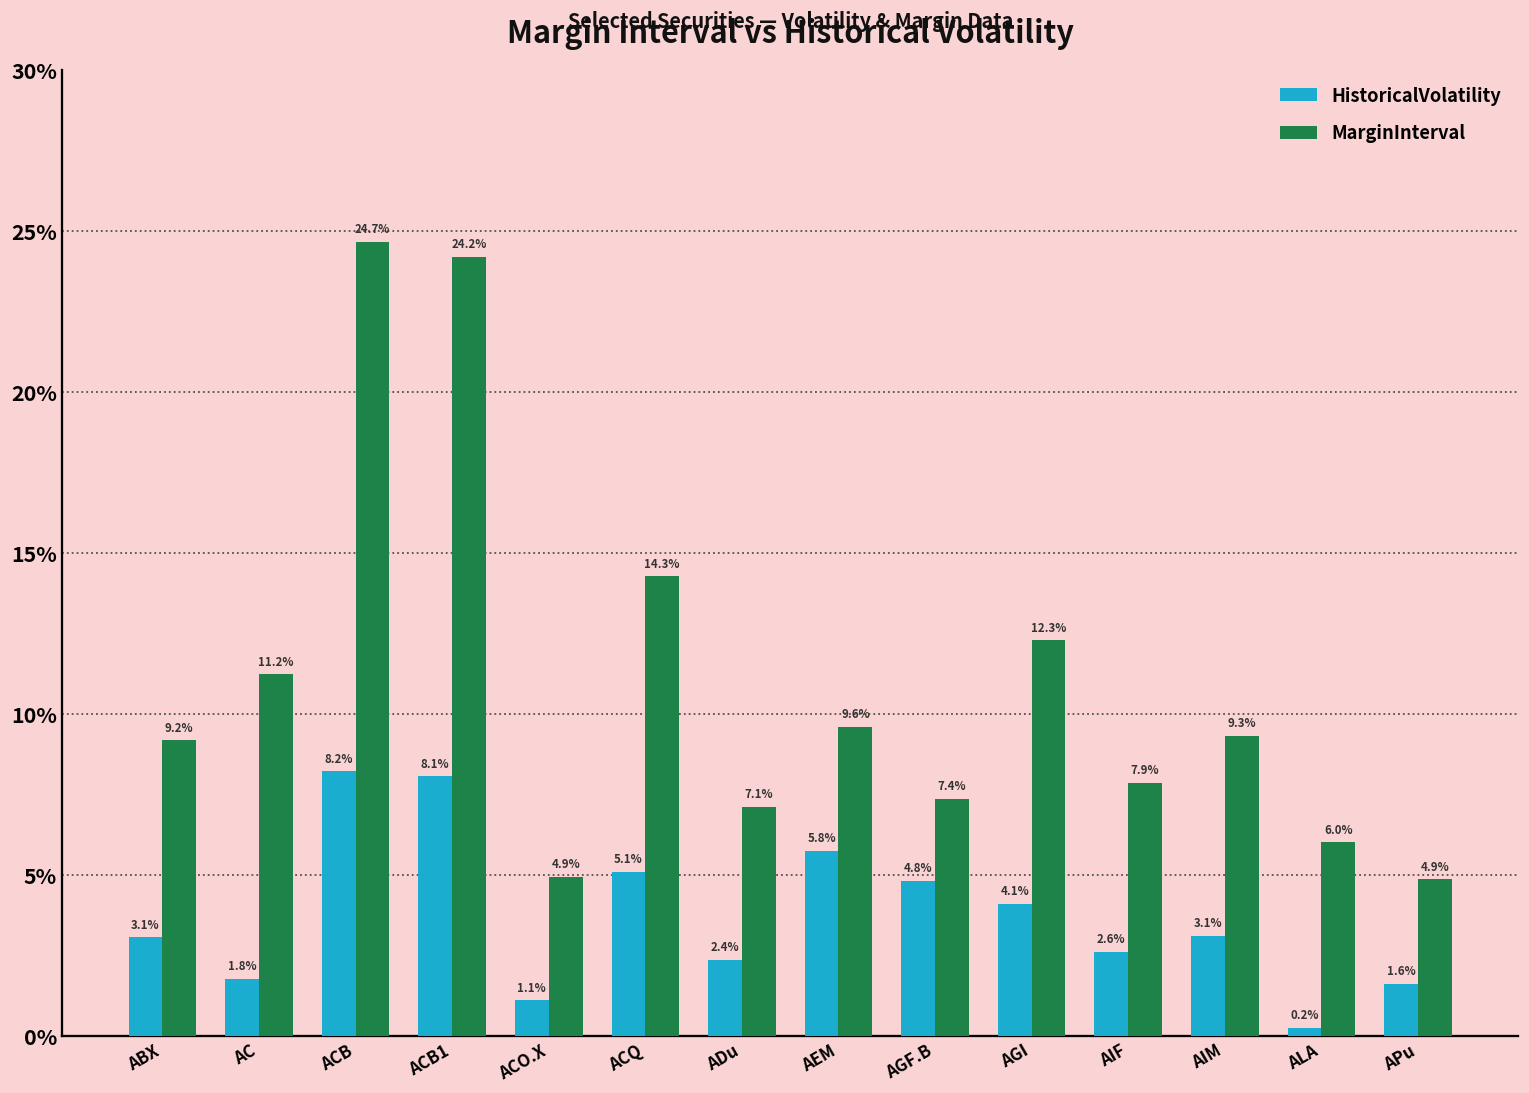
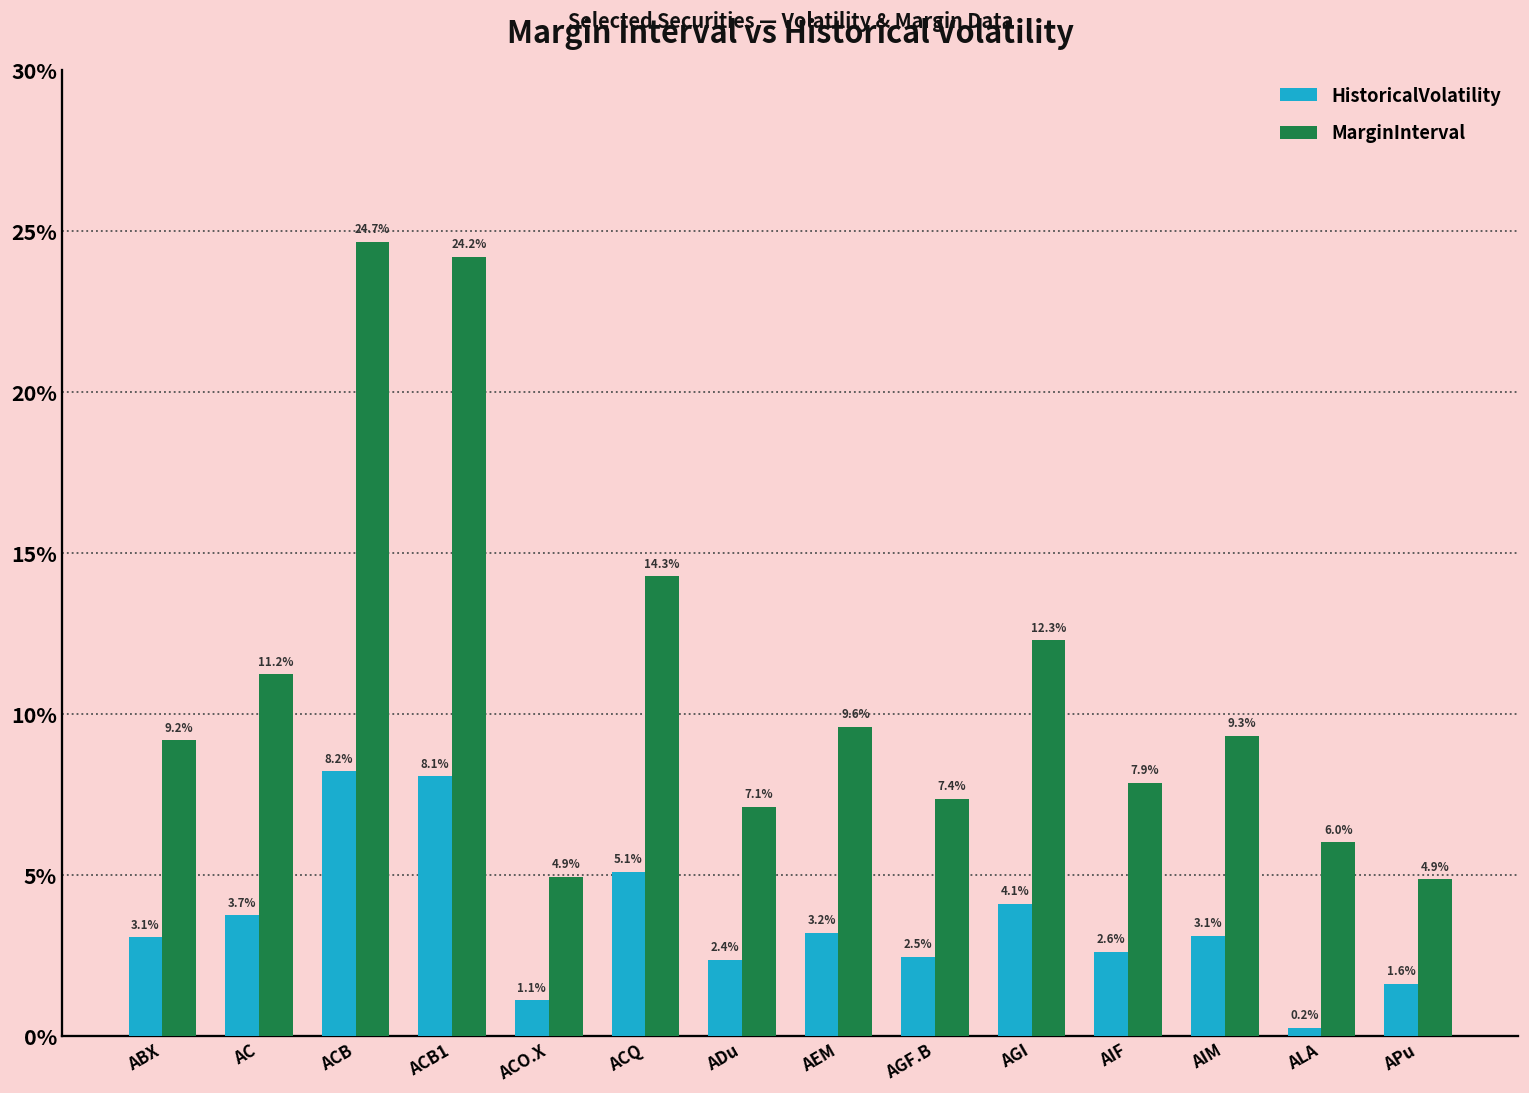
  {
    "HistoricalVolatility": {
      "ABX": "3.1%",
-     "AC": "1.8%",
+     "AC": "3.7%",
      "ACB": "8.2%",
      "ACB1": "8.1%",
      "ACO.X": "1.1%",
      "ACQ": "5.1%",
      "ADu": "2.4%",
-     "AEM": "5.8%",
-     "AGF.B": "4.8%",
+     "AEM": "3.2%",
+     "AGF.B": "2.5%",
      "AGI": "4.1%",
      "AIF": "2.6%",
      "AIM": "3.1%",
      "ALA": "0.2%",
      "APu": "1.6%"
    },
    "MarginInterval": {
      "ABX": "9.2%",
      "AC": "11.2%",
      "ACB": "24.7%",
      "ACB1": "24.2%",
      "ACO.X": "4.9%",
      "ACQ": "14.3%",
      "ADu": "7.1%",
      "AEM": "9.6%",
      "AGF.B": "7.4%",
      "AGI": "12.3%",
      "AIF": "7.9%",
      "AIM": "9.3%",
      "ALA": "6.0%",
      "APu": "4.9%"
    }
  }
